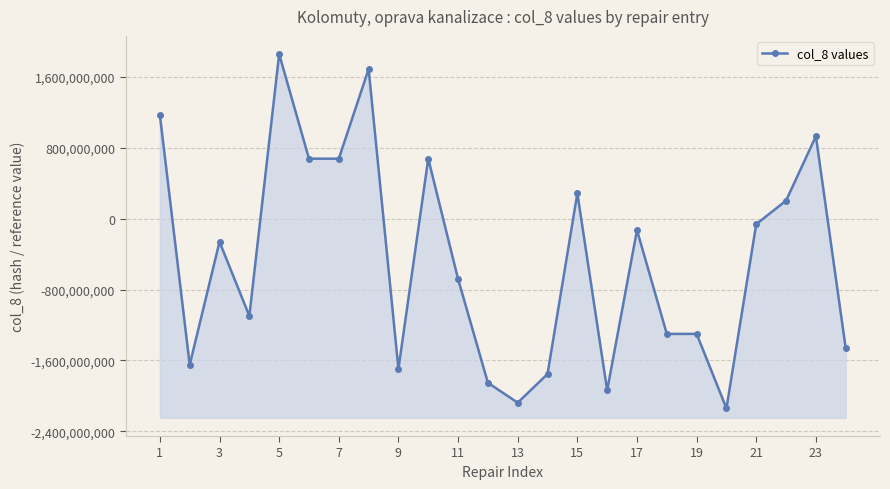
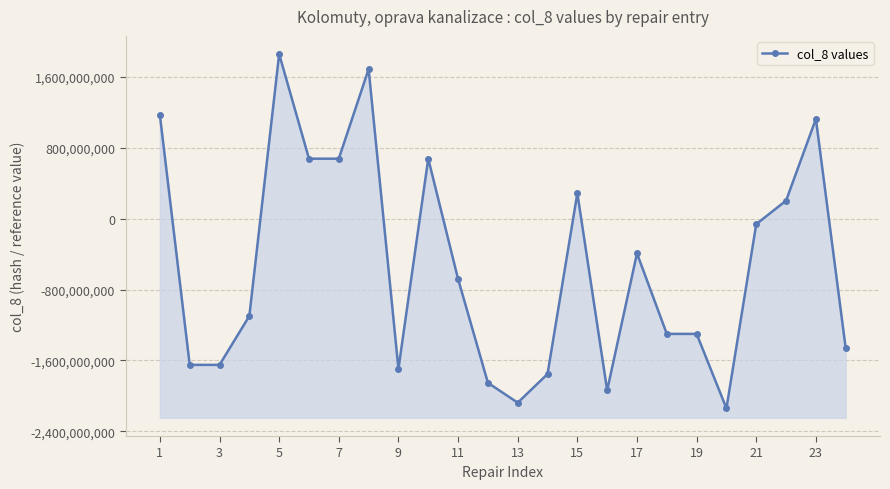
  {
    "1": "1,200,000,000",
-   "3": "-300,000,000",
+   "3": "-1,600,000,000",
    "5": "1,900,000,000",
    "7": "700,000,000",
    "9": "-1,700,000,000",
    "11": "-700,000,000",
    "13": "-2,100,000,000",
    "15": "300,000,000",
-   "17": "-100,000,000",
+   "17": "-400,000,000",
    "19": "-1,300,000,000",
    "21": "-100,000,000",
-   "23": "900,000,000"
+   "23": "1,100,000,000"
  }
